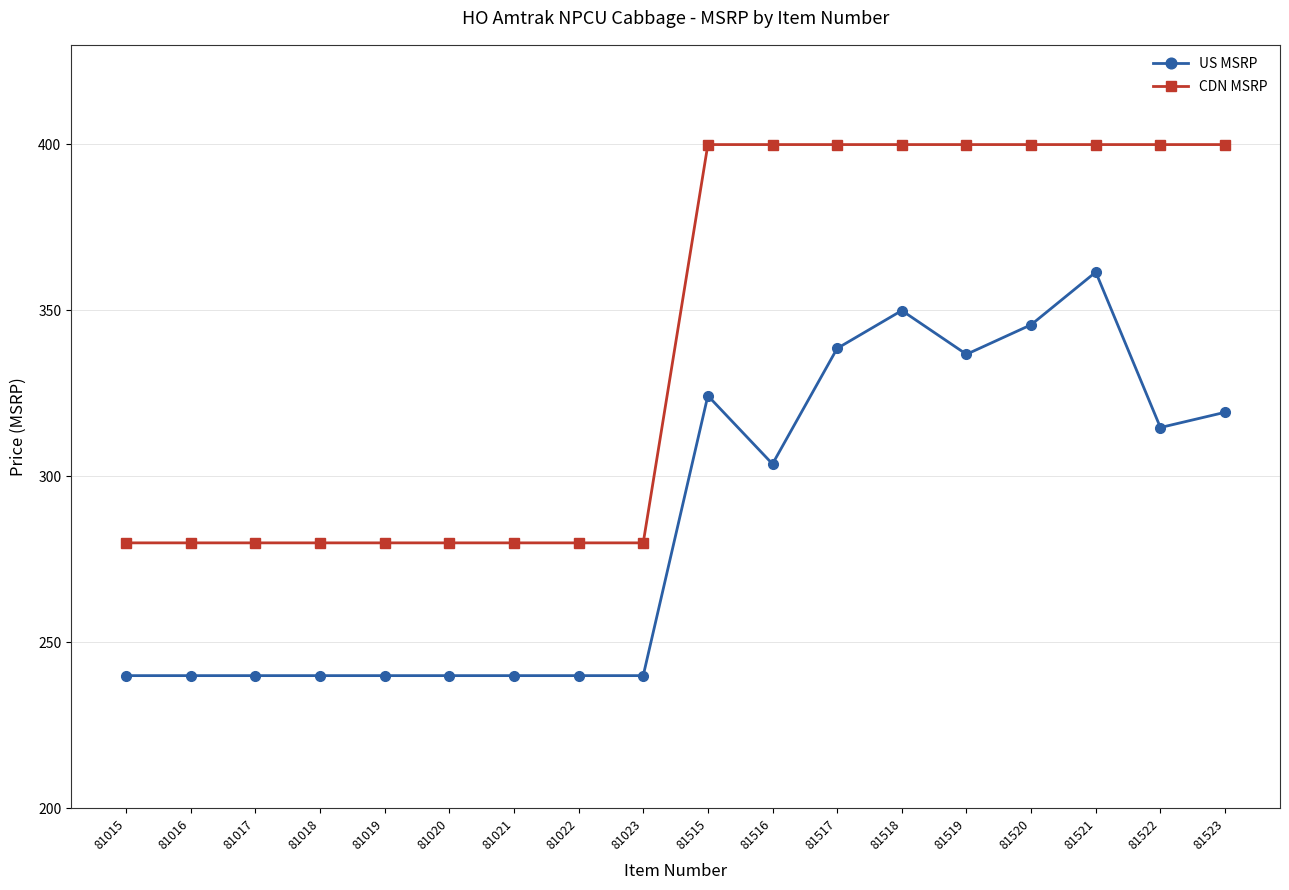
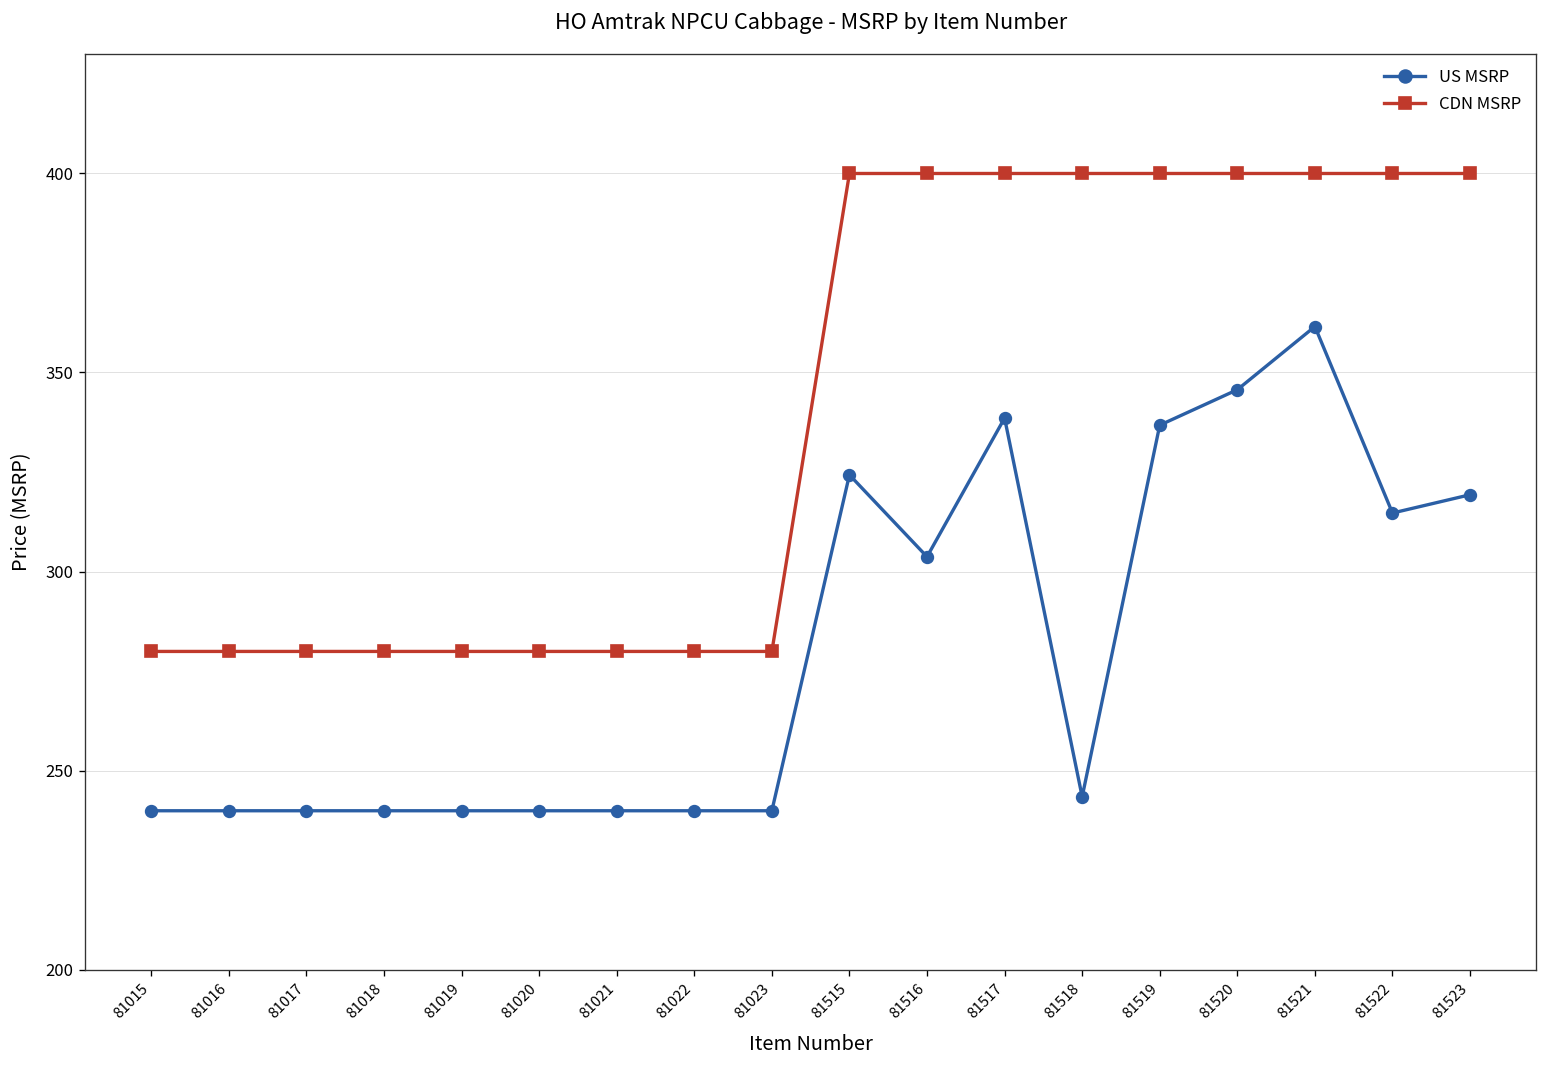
  {
    "US MSRP": {
      "81015": 240,
      "81016": 240,
      "81017": 240,
      "81018": 240,
      "81019": 240,
      "81020": 240,
      "81021": 240,
      "81022": 240,
      "81023": 240,
      "81515": 324,
      "81516": 304,
      "81517": 339,
-     "81518": 350,
+     "81518": 243,
      "81519": 337,
      "81520": 346,
      "81521": 362,
      "81522": 315,
      "81523": 319
    },
    "CDN MSRP": {
      "81015": 280,
      "81016": 280,
      "81017": 280,
      "81018": 280,
      "81019": 280,
      "81020": 280,
      "81021": 280,
      "81022": 280,
      "81023": 280,
      "81515": 400,
      "81516": 400,
      "81517": 400,
      "81518": 400,
      "81519": 400,
      "81520": 400,
      "81521": 400,
      "81522": 400,
      "81523": 400
    }
  }
